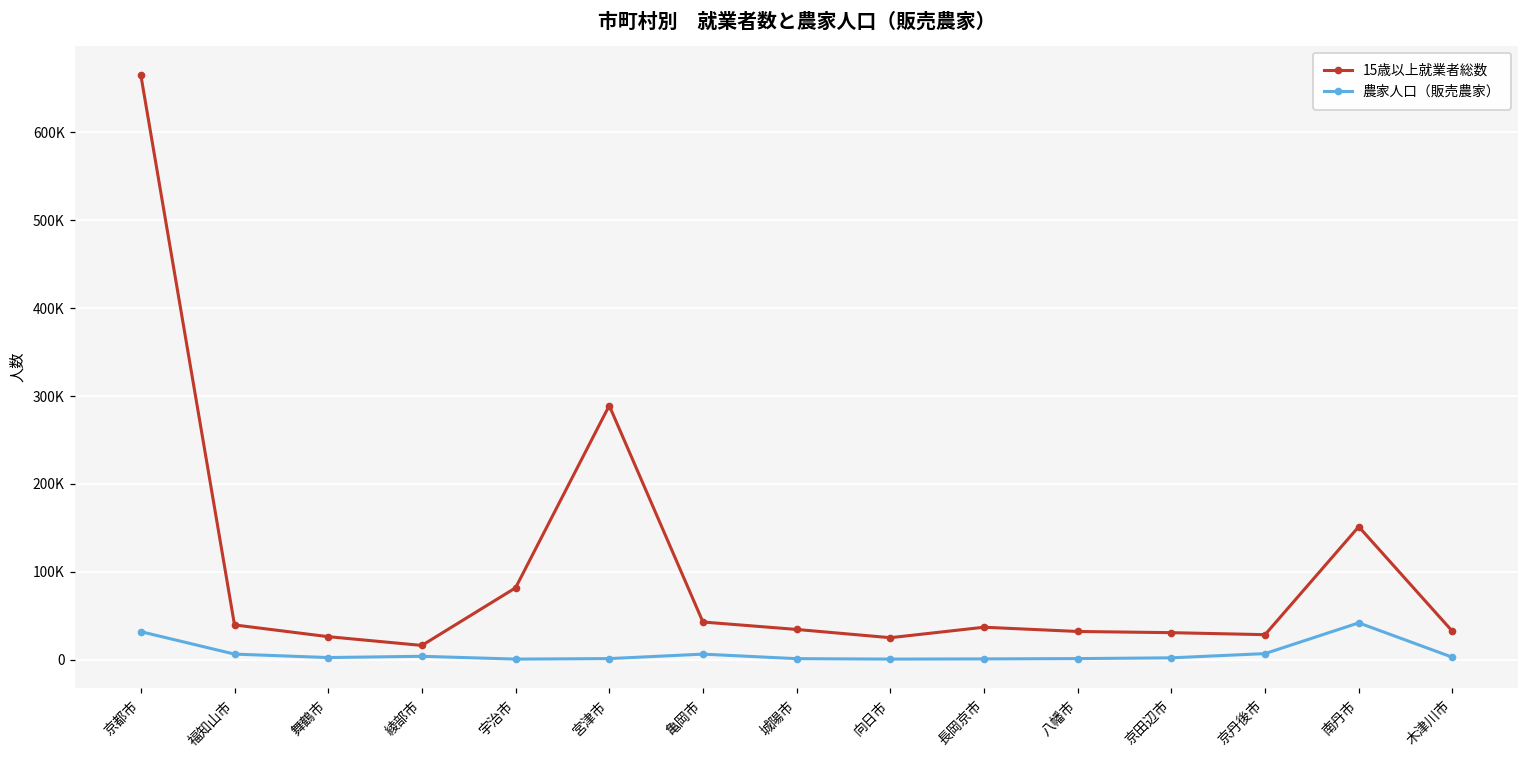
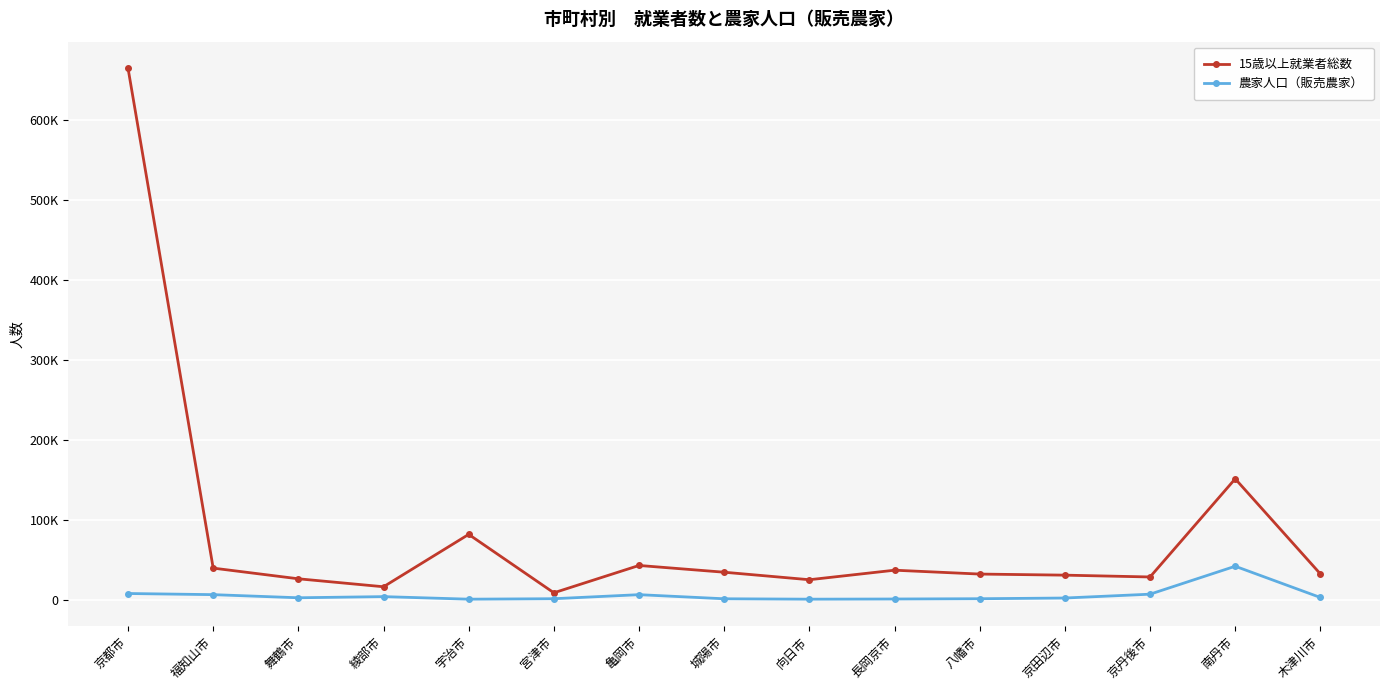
  {
    "15歳以上就業者総数": {
      "京都市": 670000,
      "福知山市": 40000,
      "舞鶴市": 30000,
      "綾部市": 20000,
      "宇治市": 80000,
-     "宮津市": 290000,
+     "宮津市": 10000,
      "亀岡市": 40000,
      "城陽市": 30000,
      "向日市": 30000,
      "長岡京市": 40000,
      "八幡市": 30000,
      "京田辺市": 30000,
      "京丹後市": 30000,
      "南丹市": 150000,
      "木津川市": 30000
    },
    "農家人口（販売農家）": {
-     "京都市": 30000,
+     "京都市": 10000,
      "福知山市": 10000,
      "舞鶴市": 0,
      "綾部市": 0,
      "宇治市": 0,
      "宮津市": 0,
      "亀岡市": 10000,
      "城陽市": 0,
      "向日市": 0,
      "長岡京市": 0,
      "八幡市": 0,
      "京田辺市": 0,
      "京丹後市": 10000,
      "南丹市": 40000,
      "木津川市": 0
    }
  }
